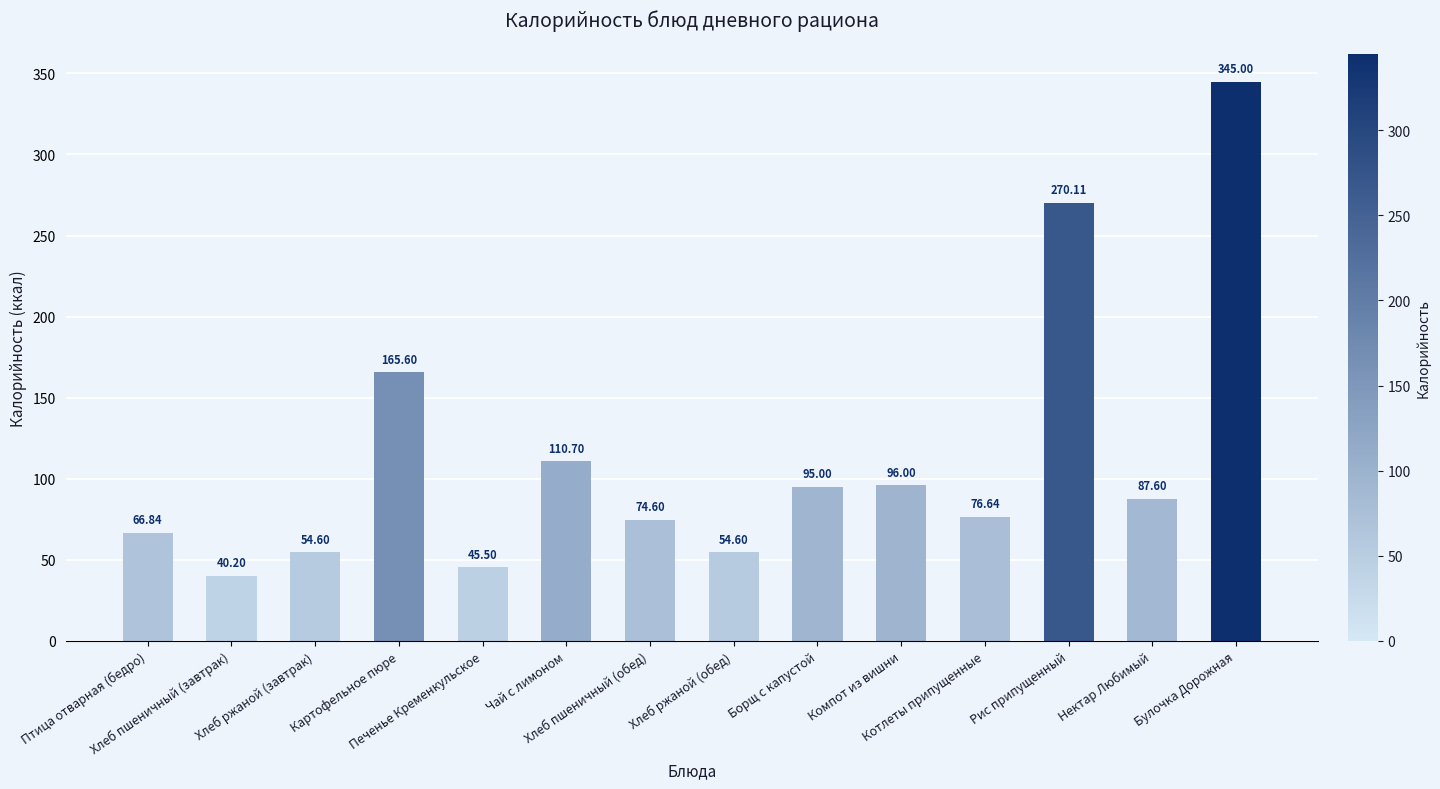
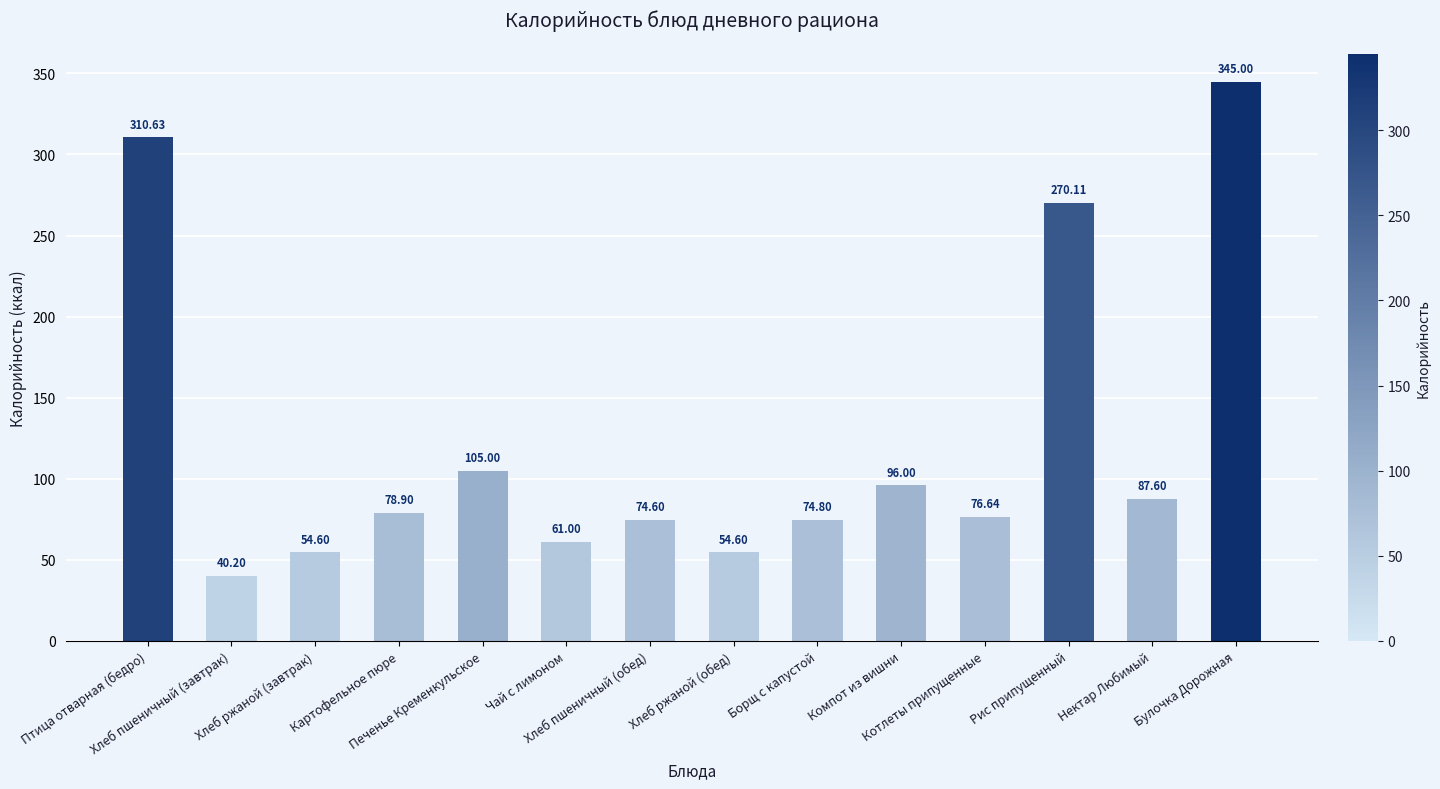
  {
-   "Птица отварная (бедро)": 66.84,
+   "Птица отварная (бедро)": 310.63,
    "Хлеб пшеничный (завтрак)": 40.20,
    "Хлеб ржаной (завтрак)": 54.60,
-   "Картофельное пюре": 165.60,
-   "Печенье Кременкульское": 45.50,
-   "Чай с лимоном": 110.70,
+   "Картофельное пюре": 78.90,
+   "Печенье Кременкульское": 105.00,
+   "Чай с лимоном": 61.00,
    "Хлеб пшеничный (обед)": 74.60,
    "Хлеб ржаной (обед)": 54.60,
-   "Борщ с капустой": 95.00,
+   "Борщ с капустой": 74.80,
    "Компот из вишни": 96.00,
    "Котлеты припущенные": 76.64,
    "Рис припущенный": 270.11,
    "Нектар Любимый": 87.60,
    "Булочка Дорожная": 345.00
  }
